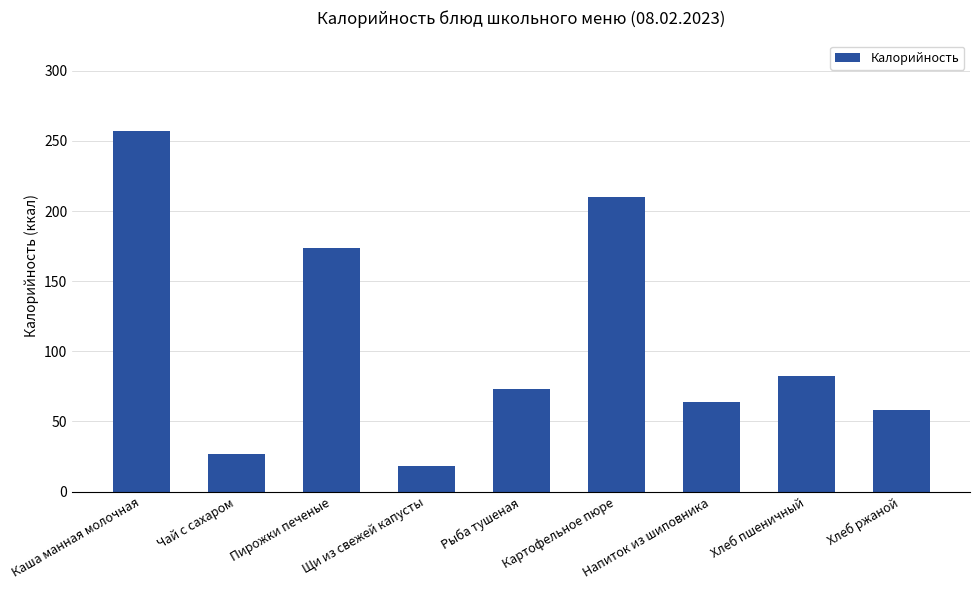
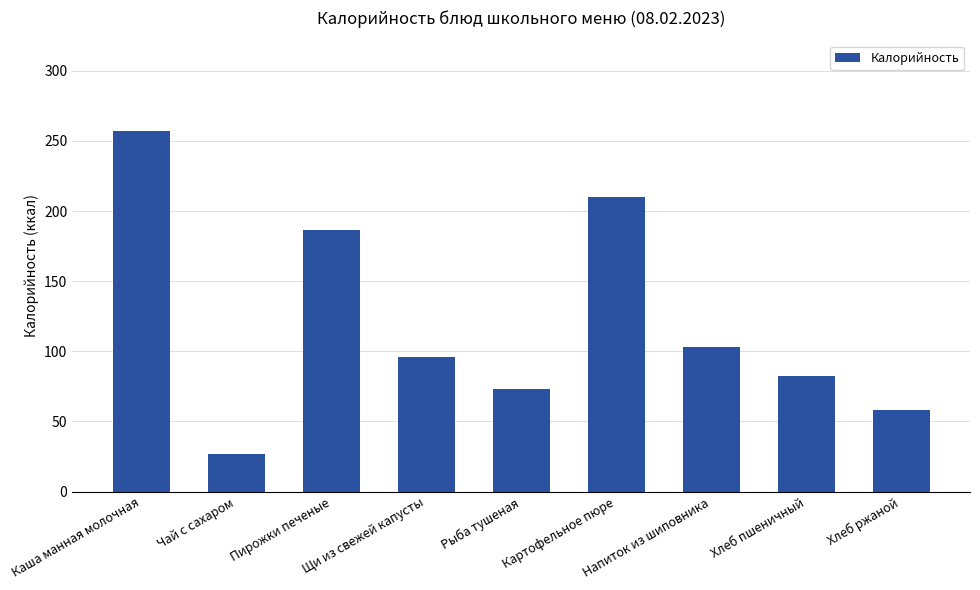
  {
    "Каша манная молочная": 257,
    "Чай с сахаром": 27,
-   "Пирожки печеные": 174,
-   "Щи из свежей капусты": 18,
+   "Пирожки печеные": 187,
+   "Щи из свежей капусты": 96,
    "Рыба тушеная": 74,
    "Картофельное пюре": 210,
-   "Напиток из шиповника": 64,
+   "Напиток из шиповника": 103,
    "Хлеб пшеничный": 82,
    "Хлеб ржаной": 58
  }
